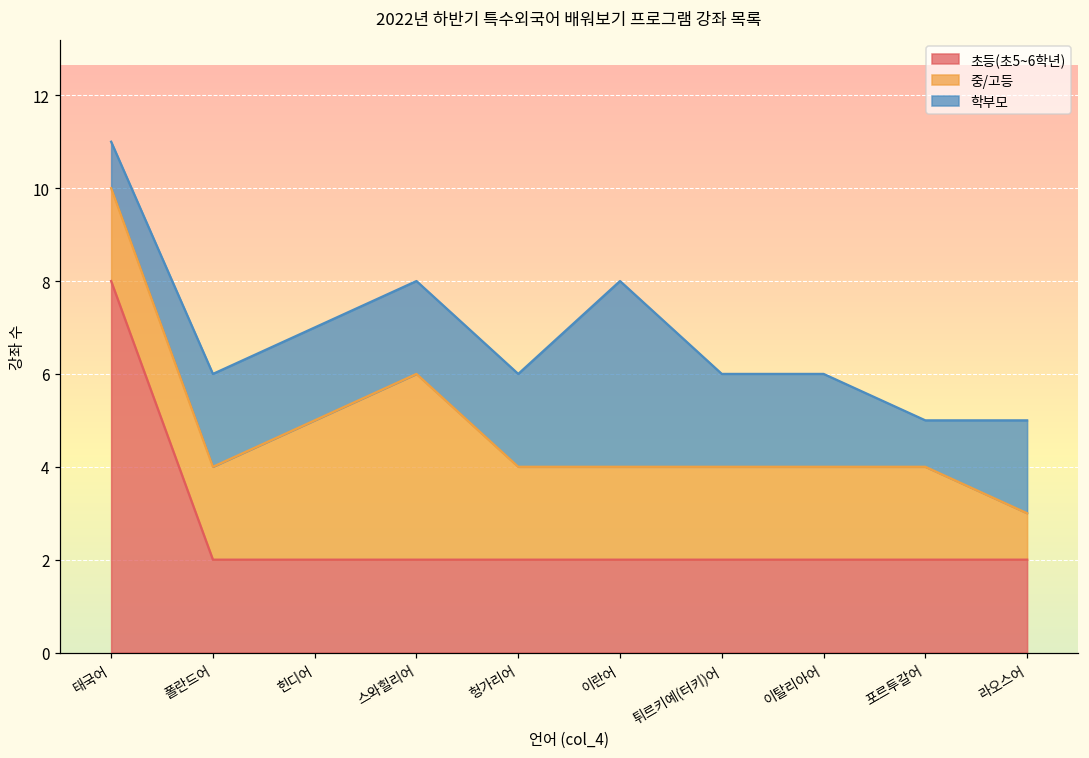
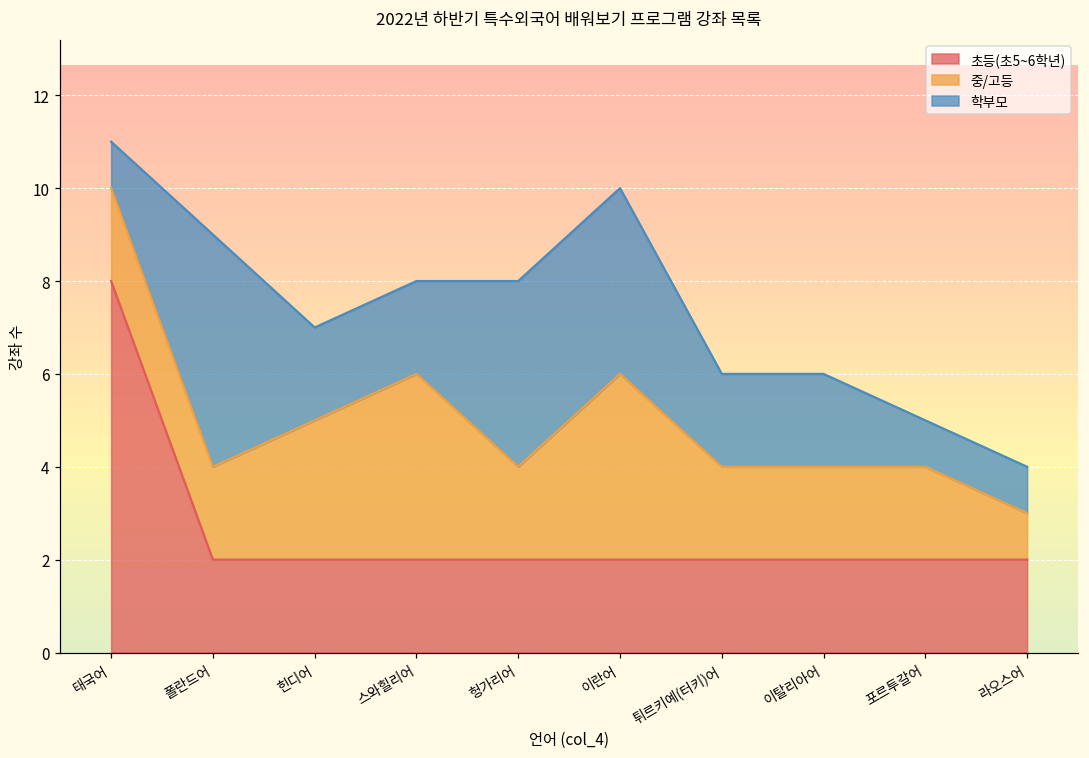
  {
    "초등(초5~6학년)": {
      "태국어": 8,
      "폴란드어": 2,
      "힌디어": 2,
      "스와힐리어": 2,
      "헝가리어": 2,
      "이란어": 2,
      "튀르키예(터키)어": 2,
      "이탈리아어": 2,
      "포르투갈어": 2,
      "라오스어": 2
    },
    "중/고등": {
      "태국어": 2,
      "폴란드어": 2,
      "힌디어": 3,
      "스와힐리어": 4,
      "헝가리어": 2,
-     "이란어": 2,
+     "이란어": 4,
      "튀르키예(터키)어": 2,
      "이탈리아어": 2,
      "포르투갈어": 2,
      "라오스어": 1
    },
    "학부모": {
      "태국어": 1,
-     "폴란드어": 2,
+     "폴란드어": 5,
      "힌디어": 2,
      "스와힐리어": 2,
-     "헝가리어": 2,
+     "헝가리어": 4,
      "이란어": 4,
      "튀르키예(터키)어": 2,
      "이탈리아어": 2,
      "포르투갈어": 1,
-     "라오스어": 2
+     "라오스어": 1
    }
  }
